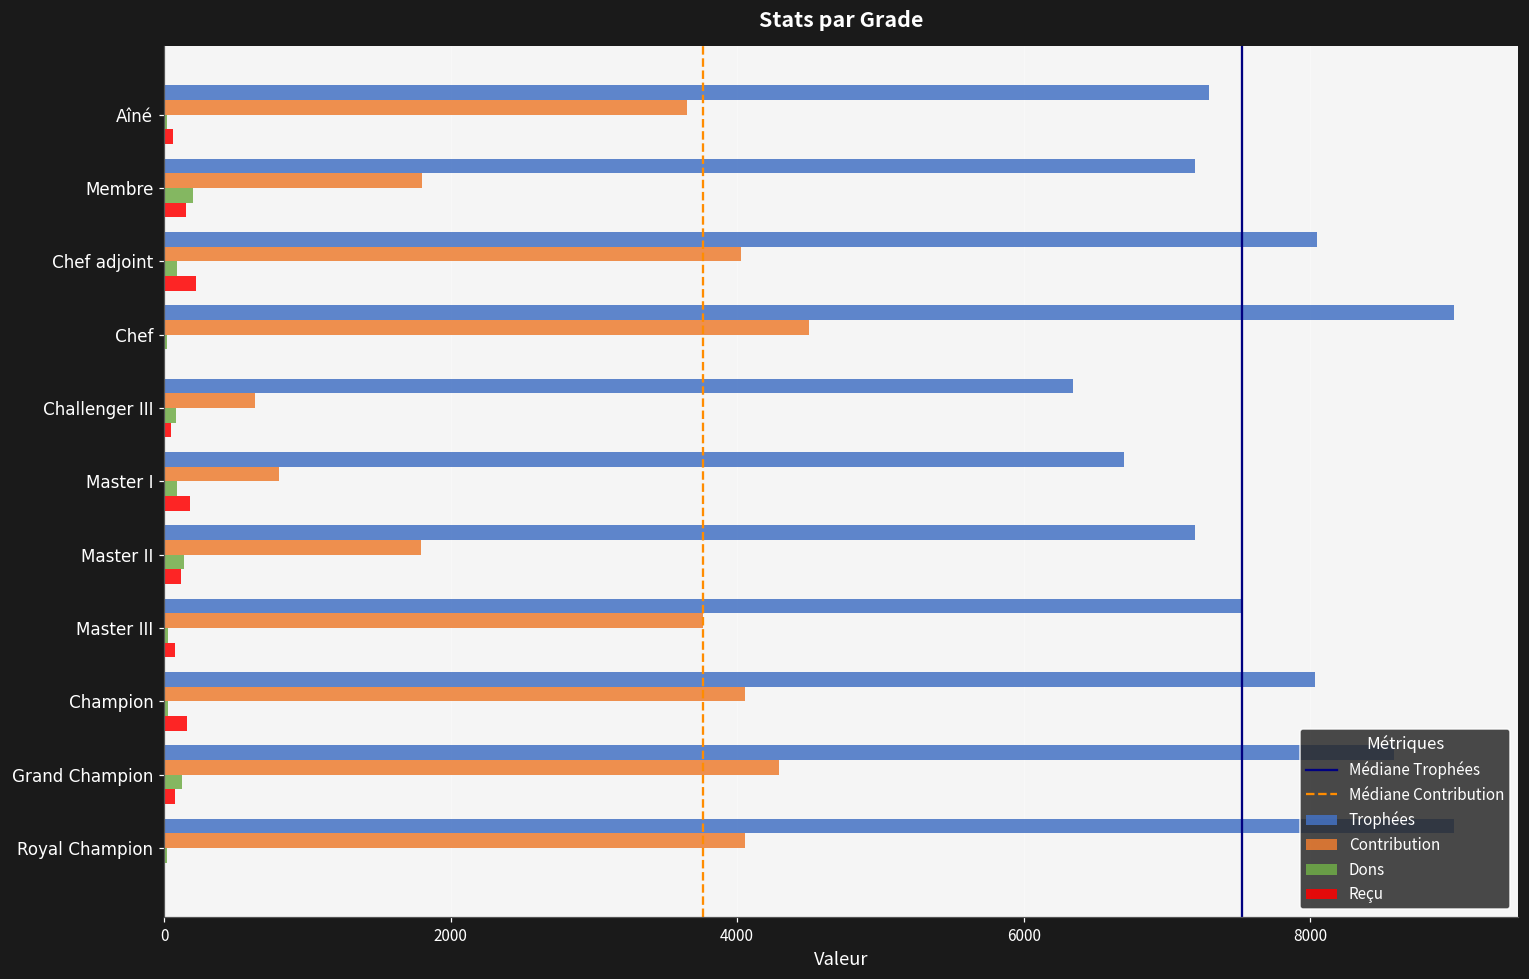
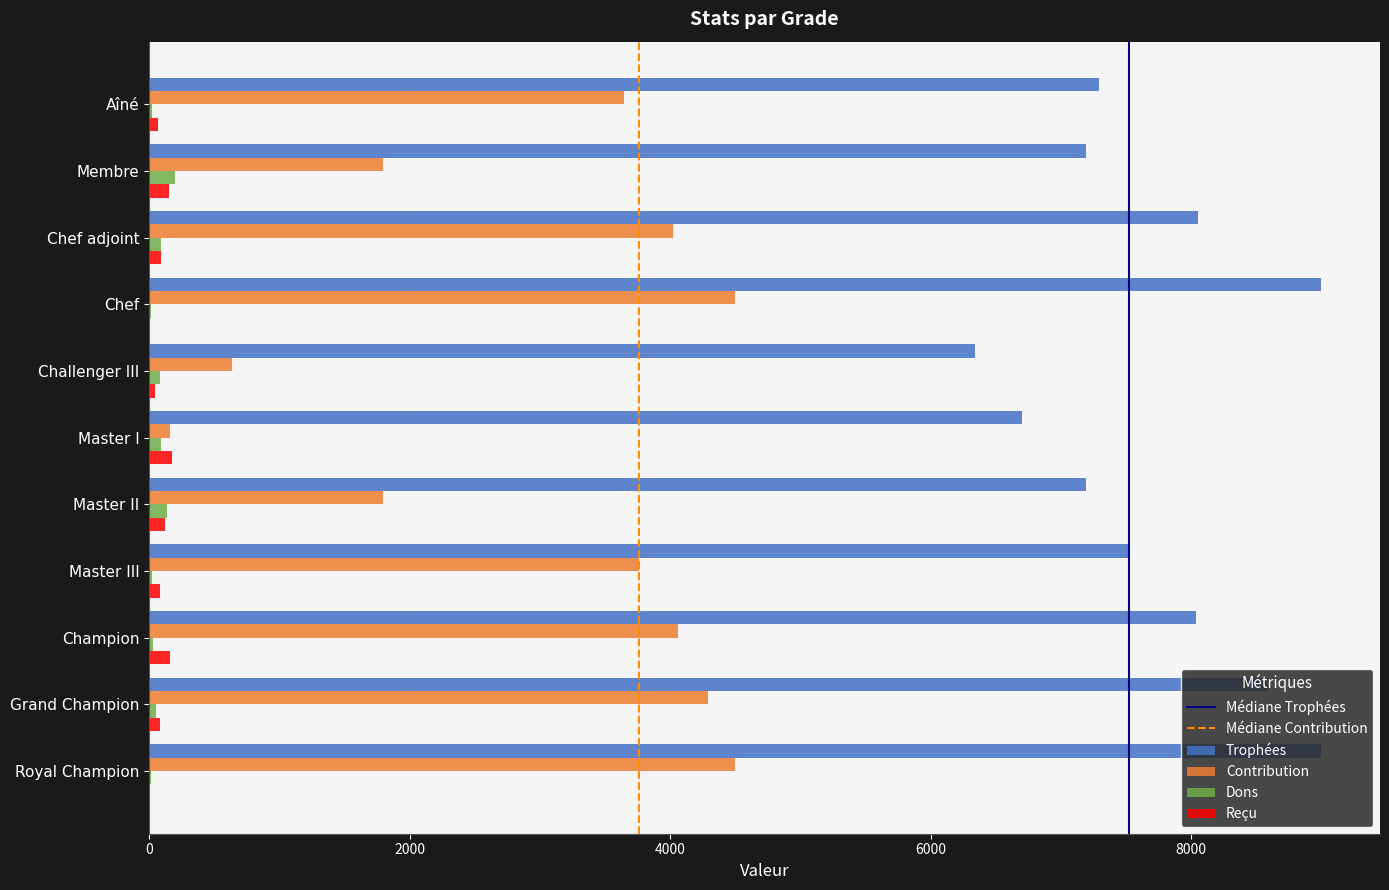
  {
    "Trophées": {
      "Aîné": 7300,
      "Membre": 7190,
      "Chef adjoint": 8050,
      "Chef": 9000,
      "Challenger III": 6340,
      "Master I": 6700,
      "Master II": 7190,
      "Master III": 7530,
      "Champion": 8030
    },
    "Contribution": {
      "Aîné": 3650,
      "Membre": 1800,
      "Chef adjoint": 4030,
      "Chef": 4500,
      "Challenger III": 630,
-     "Master I": 800,
+     "Master I": 160,
      "Master II": 1790,
      "Master III": 3760,
      "Champion": 4060,
      "Grand Champion": 4290,
-     "Royal Champion": 4050
+     "Royal Champion": 4500
    },
    "Dons": {
      "Aîné": 20,
      "Membre": 200,
      "Chef adjoint": 90,
      "Challenger III": 90,
      "Master I": 90,
      "Master II": 140,
      "Master III": 30,
      "Champion": 30,
-     "Grand Champion": 120
+     "Grand Champion": 50
    },
    "Reçu": {
      "Aîné": 70,
      "Membre": 150,
-     "Chef adjoint": 220,
+     "Chef adjoint": 90,
      "Chef": 0,
      "Challenger III": 50,
      "Master I": 180,
      "Master II": 120,
      "Master III": 80,
      "Champion": 160,
      "Grand Champion": 80,
      "Royal Champion": 0
    }
  }
